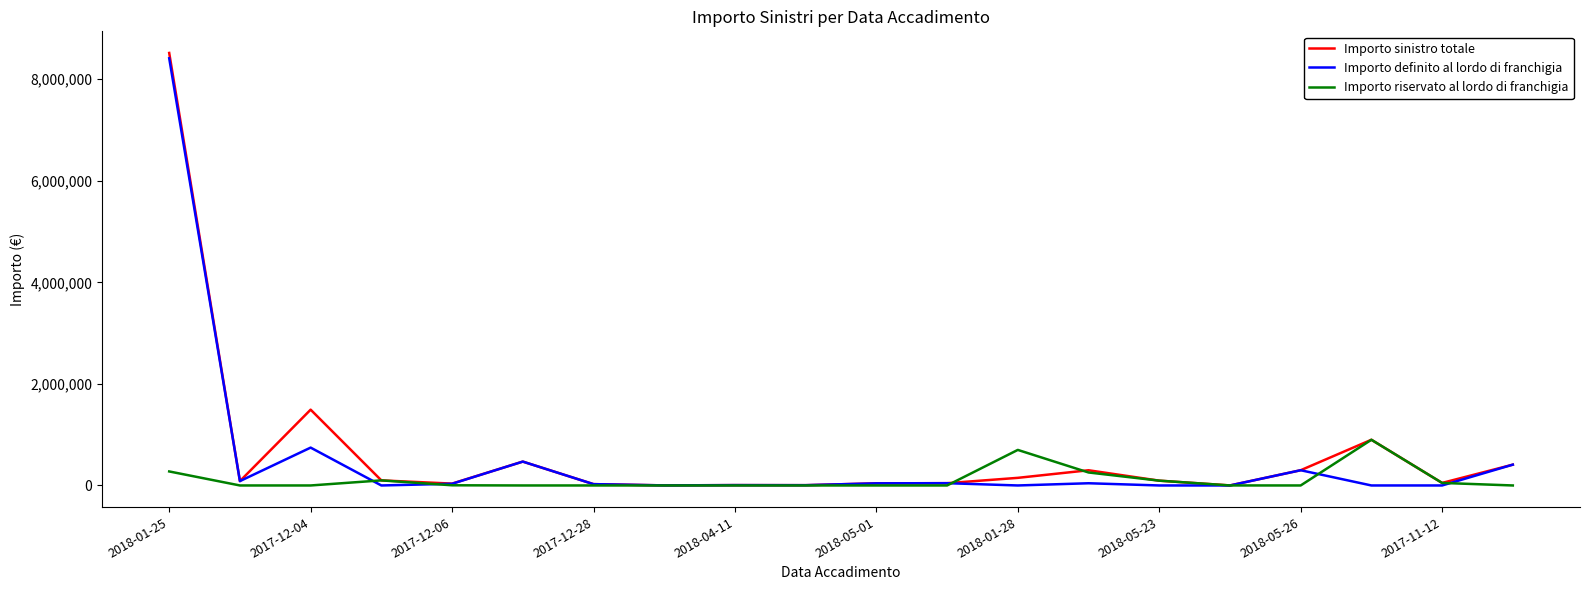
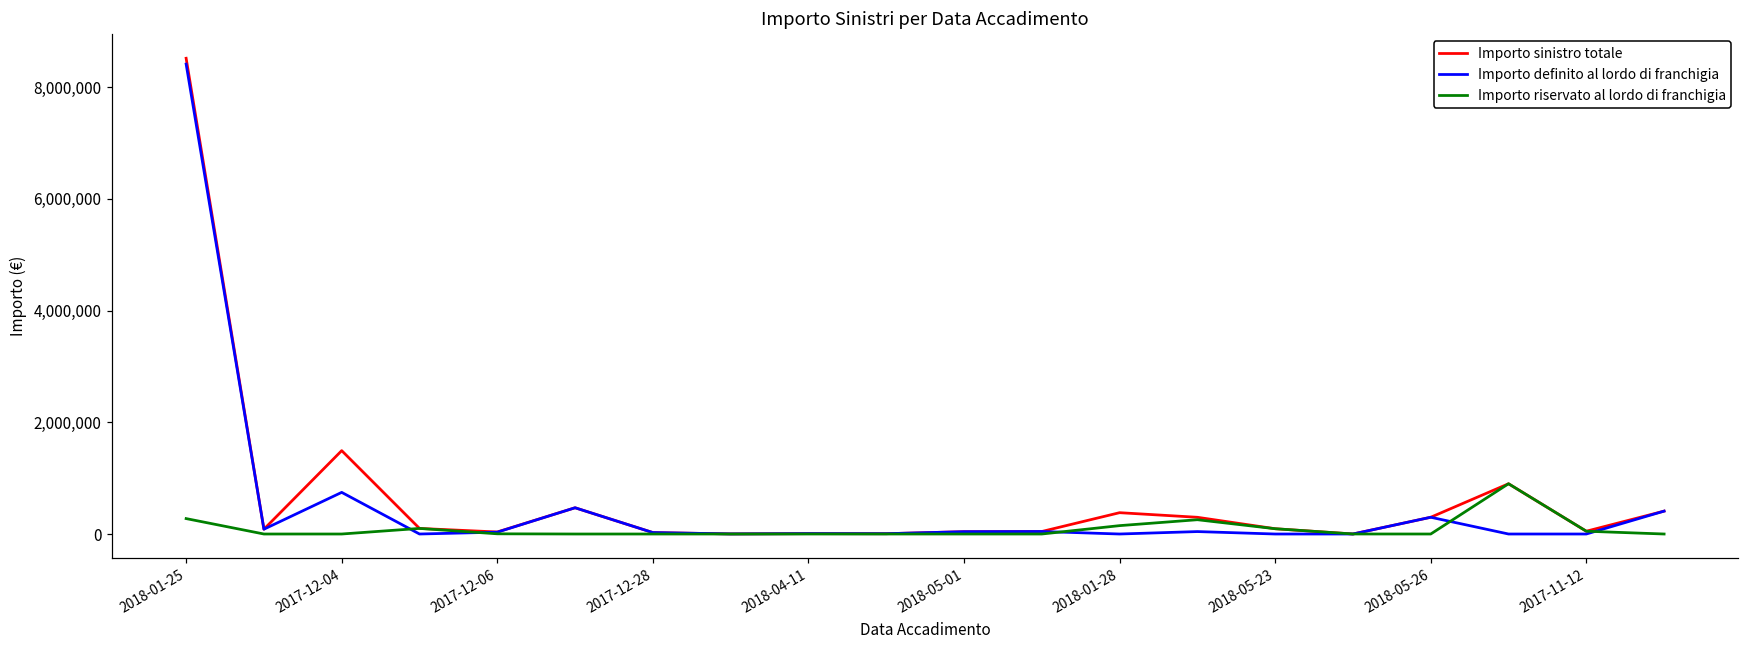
  {
    "Importo sinistro totale": {
      "2018-01-25": "8,500,000",
      "2017-12-04": "1,500,000",
-     "2018-01-28": "200,000"
+     "2018-01-28": "400,000"
    },
    "Importo definito al lordo di franchigia": {
      "2018-01-25": "8,400,000",
      "2017-12-04": "700,000",
      "2018-01-28": "0",
      "2017-11-12": "0"
    },
    "Importo riservato al lordo di franchigia": {
      "2018-01-25": "300,000",
      "2017-12-04": "0",
-     "2018-01-28": "700,000",
+     "2018-01-28": "200,000",
      "2018-05-26": "0"
    }
  }
